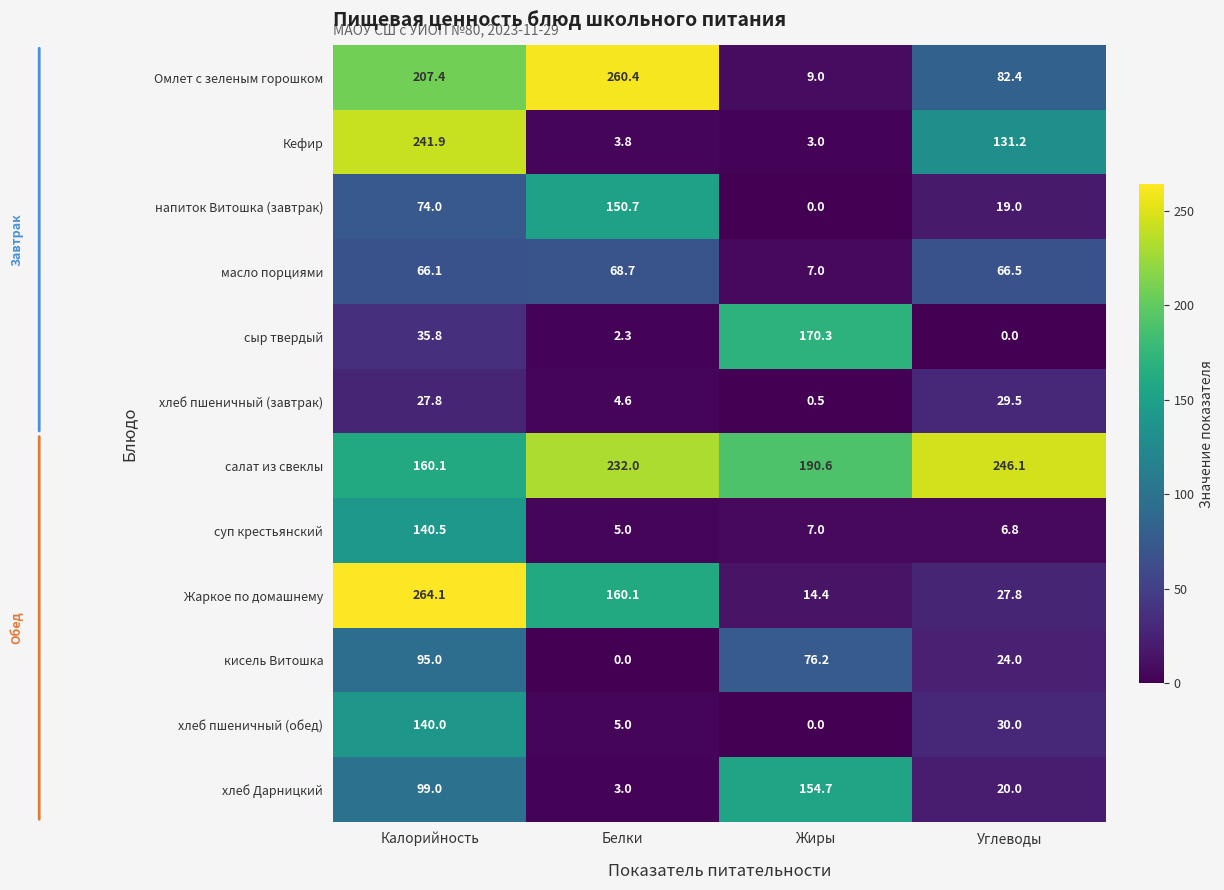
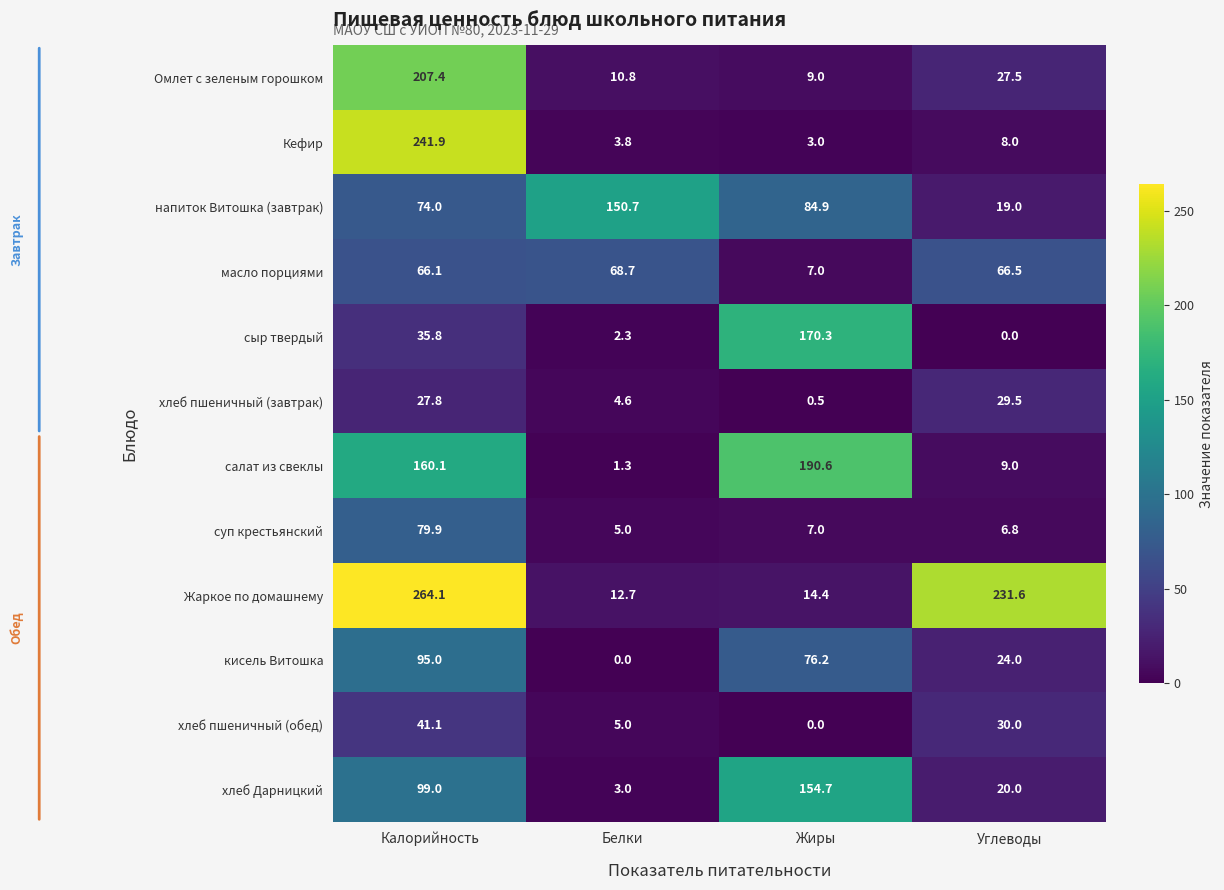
  {
    "Омлет с зеленым горошком": {
      "Калорийность": 207.4,
-     "Белки": 260.4,
+     "Белки": 10.8,
      "Жиры": 9.0,
-     "Углеводы": 82.4
+     "Углеводы": 27.5
    },
    "Кефир": {
      "Калорийность": 241.9,
      "Белки": 3.8,
      "Жиры": 3.0,
-     "Углеводы": 131.2
+     "Углеводы": 8.0
    },
    "напиток Витошка (завтрак)": {
      "Калорийность": 74.0,
      "Белки": 150.7,
-     "Жиры": 0.0,
+     "Жиры": 84.9,
      "Углеводы": 19.0
    },
    "масло порциями": {
      "Калорийность": 66.1,
      "Белки": 68.7,
      "Жиры": 7.0,
      "Углеводы": 66.5
    },
    "сыр твердый": {
      "Калорийность": 35.8,
      "Белки": 2.3,
      "Жиры": 170.3,
      "Углеводы": 0.0
    },
    "хлеб пшеничный (завтрак)": {
      "Калорийность": 27.8,
      "Белки": 4.6,
      "Жиры": 0.5,
      "Углеводы": 29.5
    },
    "салат из свеклы": {
      "Калорийность": 160.1,
-     "Белки": 232.0,
+     "Белки": 1.3,
      "Жиры": 190.6,
-     "Углеводы": 246.1
+     "Углеводы": 9.0
    },
    "суп крестьянский": {
-     "Калорийность": 140.5,
+     "Калорийность": 79.9,
      "Белки": 5.0,
      "Жиры": 7.0,
      "Углеводы": 6.8
    },
    "Жаркое по домашнему": {
      "Калорийность": 264.1,
-     "Белки": 160.1,
+     "Белки": 12.7,
      "Жиры": 14.4,
-     "Углеводы": 27.8
+     "Углеводы": 231.6
    },
    "кисель Витошка": {
      "Калорийность": 95.0,
      "Белки": 0.0,
      "Жиры": 76.2,
      "Углеводы": 24.0
    },
    "хлеб пшеничный (обед)": {
-     "Калорийность": 140.0,
+     "Калорийность": 41.1,
      "Белки": 5.0,
      "Жиры": 0.0,
      "Углеводы": 30.0
    },
    "хлеб Дарницкий": {
      "Калорийность": 99.0,
      "Белки": 3.0,
      "Жиры": 154.7,
      "Углеводы": 20.0
    }
  }
